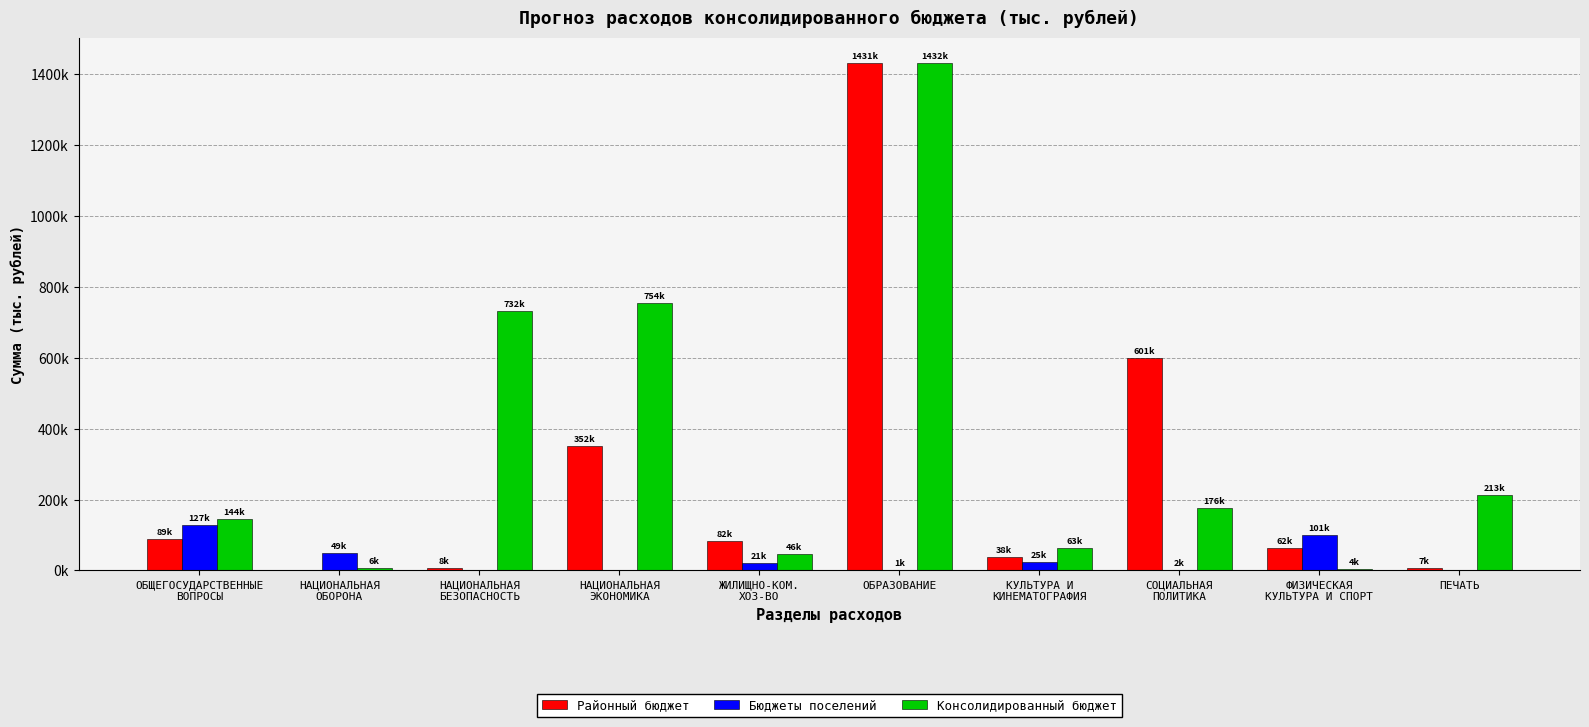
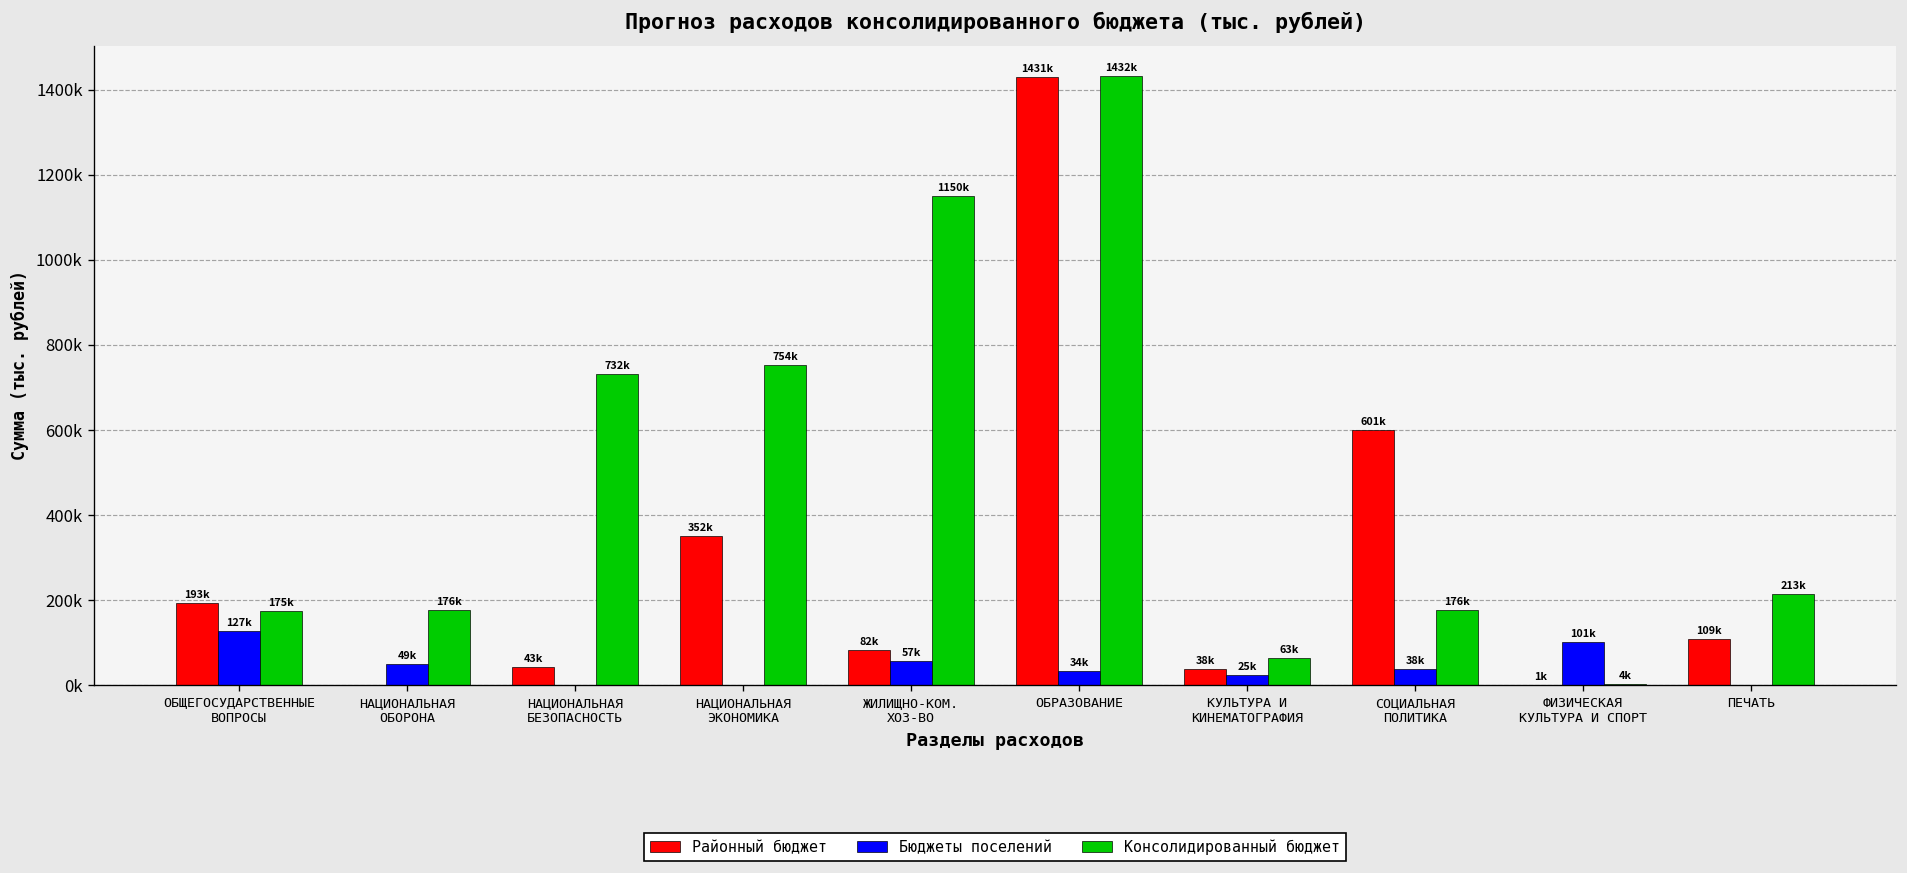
  {
    "Районный бюджет": {
-     "ОБЩЕГОСУДАРСТВЕННЫЕ ВОПРОСЫ": "89k",
-     "НАЦИОНАЛЬНАЯ БЕЗОПАСНОСТЬ": "8k",
+     "ОБЩЕГОСУДАРСТВЕННЫЕ ВОПРОСЫ": "193k",
+     "НАЦИОНАЛЬНАЯ БЕЗОПАСНОСТЬ": "43k",
      "НАЦИОНАЛЬНАЯ ЭКОНОМИКА": "352k",
      "ЖИЛИЩНО-КОМ. ХОЗ-ВО": "82k",
      "ОБРАЗОВАНИЕ": "1431k",
      "КУЛЬТУРА И КИНЕМАТОГРАФИЯ": "38k",
      "СОЦИАЛЬНАЯ ПОЛИТИКА": "601k",
-     "ФИЗИЧЕСКАЯ КУЛЬТУРА И СПОРТ": "62k",
-     "ПЕЧАТЬ": "7k"
+     "ФИЗИЧЕСКАЯ КУЛЬТУРА И СПОРТ": "1k",
+     "ПЕЧАТЬ": "109k"
    },
    "Бюджеты поселений": {
      "ОБЩЕГОСУДАРСТВЕННЫЕ ВОПРОСЫ": "127k",
      "НАЦИОНАЛЬНАЯ ОБОРОНА": "49k",
-     "ЖИЛИЩНО-КОМ. ХОЗ-ВО": "21k",
-     "ОБРАЗОВАНИЕ": "1k",
+     "ЖИЛИЩНО-КОМ. ХОЗ-ВО": "57k",
+     "ОБРАЗОВАНИЕ": "34k",
      "КУЛЬТУРА И КИНЕМАТОГРАФИЯ": "25k",
-     "СОЦИАЛЬНАЯ ПОЛИТИКА": "2k",
+     "СОЦИАЛЬНАЯ ПОЛИТИКА": "38k",
      "ФИЗИЧЕСКАЯ КУЛЬТУРА И СПОРТ": "101k"
    },
    "Консолидированный бюджет": {
-     "ОБЩЕГОСУДАРСТВЕННЫЕ ВОПРОСЫ": "144k",
-     "НАЦИОНАЛЬНАЯ ОБОРОНА": "6k",
+     "ОБЩЕГОСУДАРСТВЕННЫЕ ВОПРОСЫ": "175k",
+     "НАЦИОНАЛЬНАЯ ОБОРОНА": "176k",
      "НАЦИОНАЛЬНАЯ БЕЗОПАСНОСТЬ": "732k",
      "НАЦИОНАЛЬНАЯ ЭКОНОМИКА": "754k",
-     "ЖИЛИЩНО-КОМ. ХОЗ-ВО": "46k",
+     "ЖИЛИЩНО-КОМ. ХОЗ-ВО": "1150k",
      "ОБРАЗОВАНИЕ": "1432k",
      "КУЛЬТУРА И КИНЕМАТОГРАФИЯ": "63k",
      "СОЦИАЛЬНАЯ ПОЛИТИКА": "176k",
      "ФИЗИЧЕСКАЯ КУЛЬТУРА И СПОРТ": "4k",
      "ПЕЧАТЬ": "213k"
    }
  }
